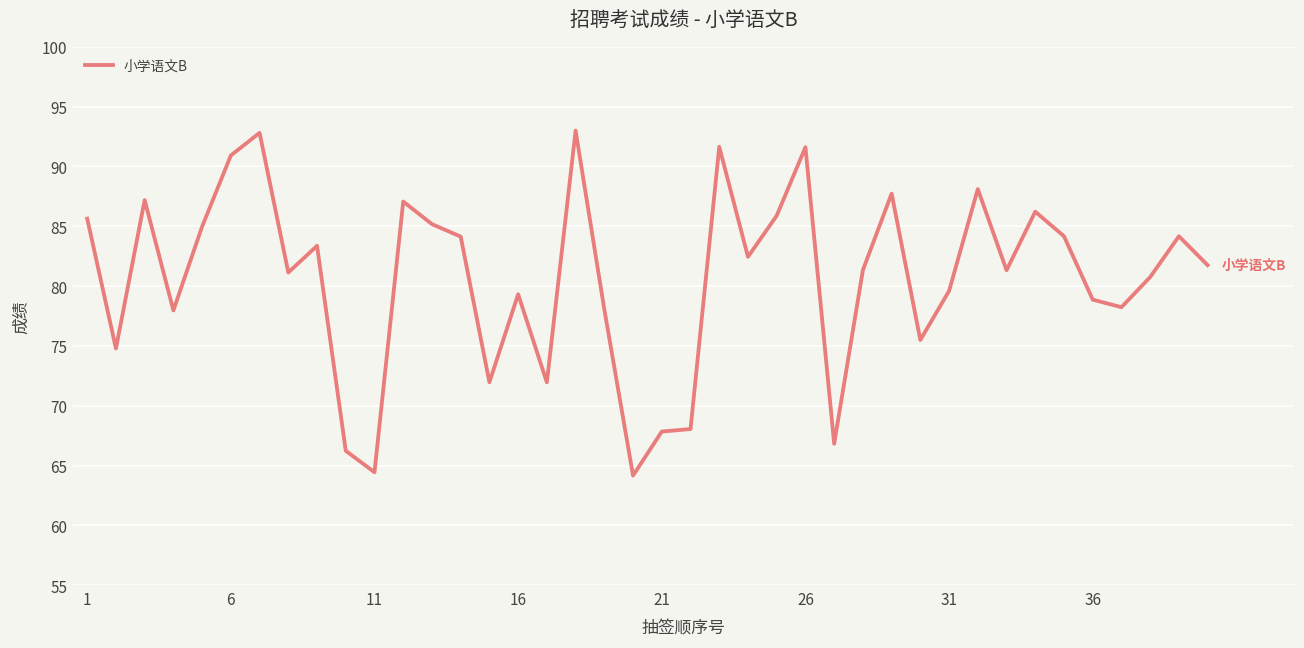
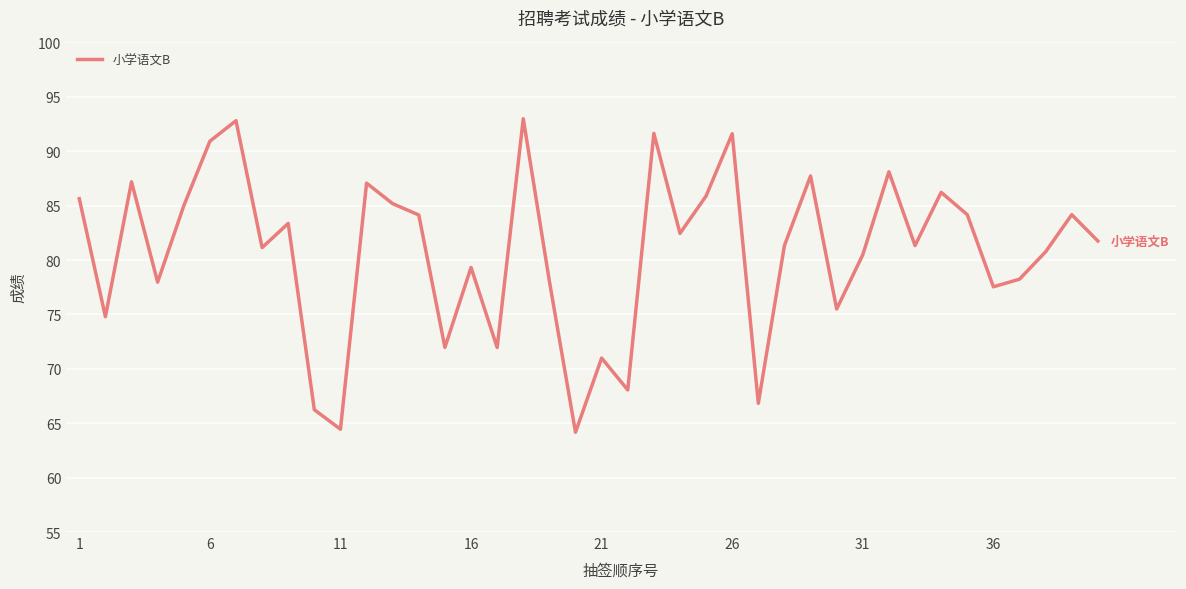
  {
    "1": 85.6,
    "6": 90.9,
    "11": 64.5,
    "16": 79.3,
-   "21": 67.9,
+   "21": 71.0,
    "26": 91.6,
-   "31": 79.6,
-   "36": 78.9
+   "31": 80.5,
+   "36": 77.5
  }
